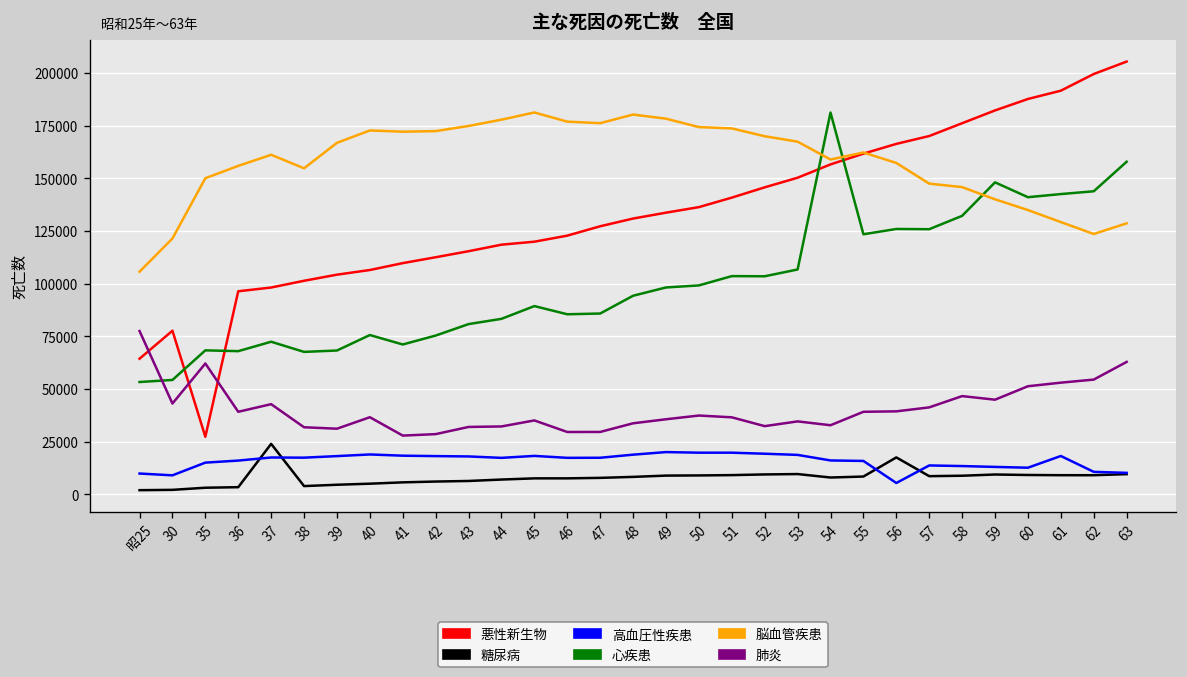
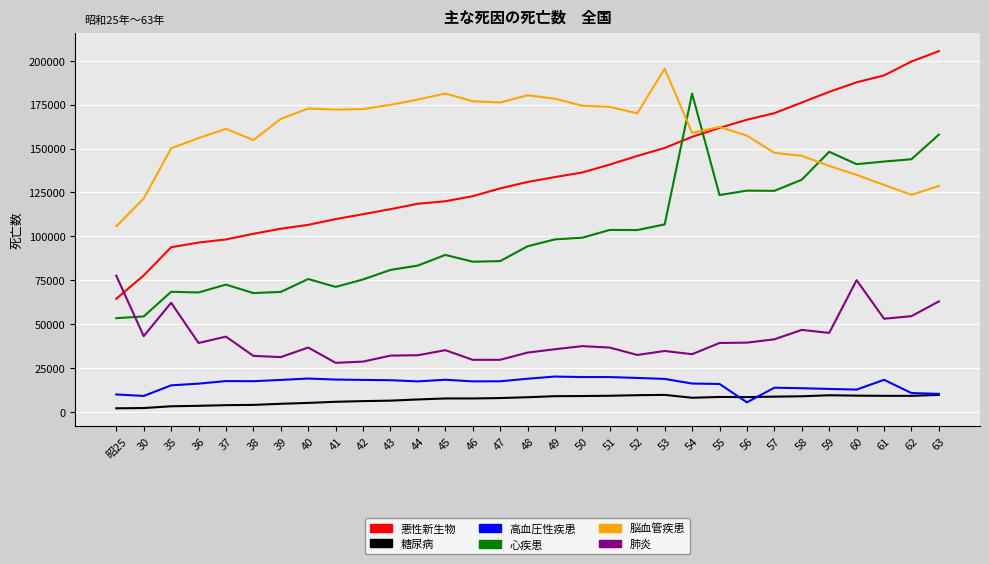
  {
    "悪性新生物": {
      "昭25": 64000,
      "30": 78000,
-     "35": 27000,
+     "35": 94000,
      "36": 96000,
      "37": 98000,
      "38": 101000,
      "39": 104000,
      "40": 107000,
      "41": 110000,
      "42": 113000,
      "43": 115000,
      "44": 119000,
      "45": 120000,
      "46": 123000,
      "47": 127000,
      "48": 131000,
      "49": 134000,
      "50": 136000,
      "51": 141000,
      "52": 146000,
      "53": 150000,
      "54": 157000,
      "56": 166000,
      "57": 170000,
      "58": 176000,
      "59": 182000,
      "60": 188000,
      "61": 192000,
      "62": 200000,
      "63": 205000
    },
    "糖尿病": {
      "昭25": 2000,
      "30": 2000,
      "35": 3000,
      "36": 3000,
-     "37": 24000,
+     "37": 4000,
      "38": 4000,
      "39": 5000,
      "40": 5000,
      "41": 6000,
      "42": 6000,
      "43": 6000,
      "44": 7000,
      "45": 8000,
      "46": 8000,
      "47": 8000,
      "48": 8000,
      "49": 9000,
      "50": 9000,
      "51": 9000,
      "52": 10000,
      "53": 10000,
      "54": 8000,
      "55": 9000,
-     "56": 18000,
+     "56": 8000,
      "57": 9000,
      "58": 9000,
      "59": 9000,
      "60": 9000,
      "61": 9000,
      "62": 9000
    },
    "高血圧性疾患": {
      "昭25": 10000,
      "30": 9000,
      "35": 15000,
      "36": 16000,
      "37": 18000,
      "38": 17000,
      "39": 18000,
      "40": 19000,
      "41": 18000,
      "42": 18000,
      "43": 18000,
      "44": 17000,
      "45": 18000,
      "46": 17000,
      "47": 17000,
      "48": 19000,
      "49": 20000,
      "50": 20000,
      "51": 20000,
      "52": 19000,
      "53": 19000,
      "54": 16000,
      "55": 16000,
      "56": 5000,
      "57": 14000,
      "58": 13000,
      "59": 13000,
      "60": 13000,
      "61": 18000,
      "62": 11000
    },
    "心疾患": {
      "昭25": 53000,
      "30": 54000,
      "35": 68000,
      "36": 68000,
      "37": 72000,
      "38": 68000,
      "39": 68000,
      "40": 76000,
      "41": 71000,
      "42": 75000,
      "43": 81000,
      "44": 83000,
      "45": 89000,
      "46": 86000,
      "47": 86000,
      "48": 94000,
      "49": 98000,
      "50": 99000,
      "51": 104000,
      "52": 104000,
      "53": 107000,
      "54": 181000,
      "55": 124000,
      "56": 126000,
      "57": 126000,
      "58": 132000,
      "59": 148000,
      "60": 141000,
      "61": 143000,
      "62": 144000,
      "63": 158000
    },
    "脳血管疾患": {
      "昭25": 106000,
      "30": 122000,
      "35": 150000,
      "36": 156000,
      "37": 161000,
      "38": 155000,
      "39": 167000,
      "40": 173000,
      "41": 172000,
      "42": 172000,
      "43": 175000,
      "44": 178000,
      "45": 181000,
      "46": 177000,
      "47": 176000,
      "48": 180000,
      "49": 178000,
      "50": 174000,
      "51": 174000,
      "52": 170000,
-     "53": 167000,
+     "53": 195000,
      "54": 159000,
      "56": 157000,
      "57": 148000,
      "58": 146000,
      "59": 140000,
      "60": 135000,
      "61": 129000,
      "62": 124000,
      "63": 129000
    },
    "肺炎": {
      "昭25": 78000,
      "30": 43000,
      "35": 62000,
      "36": 39000,
      "37": 43000,
      "38": 32000,
      "39": 31000,
      "40": 37000,
      "41": 28000,
      "42": 29000,
      "43": 32000,
      "44": 32000,
      "45": 35000,
      "46": 30000,
      "47": 30000,
      "48": 34000,
      "49": 36000,
      "50": 37000,
      "51": 37000,
      "52": 32000,
      "53": 35000,
      "54": 33000,
      "55": 39000,
      "56": 39000,
      "57": 41000,
      "58": 47000,
      "59": 45000,
-     "60": 51000,
+     "60": 75000,
      "61": 53000,
      "62": 55000,
      "63": 63000
    }
  }
